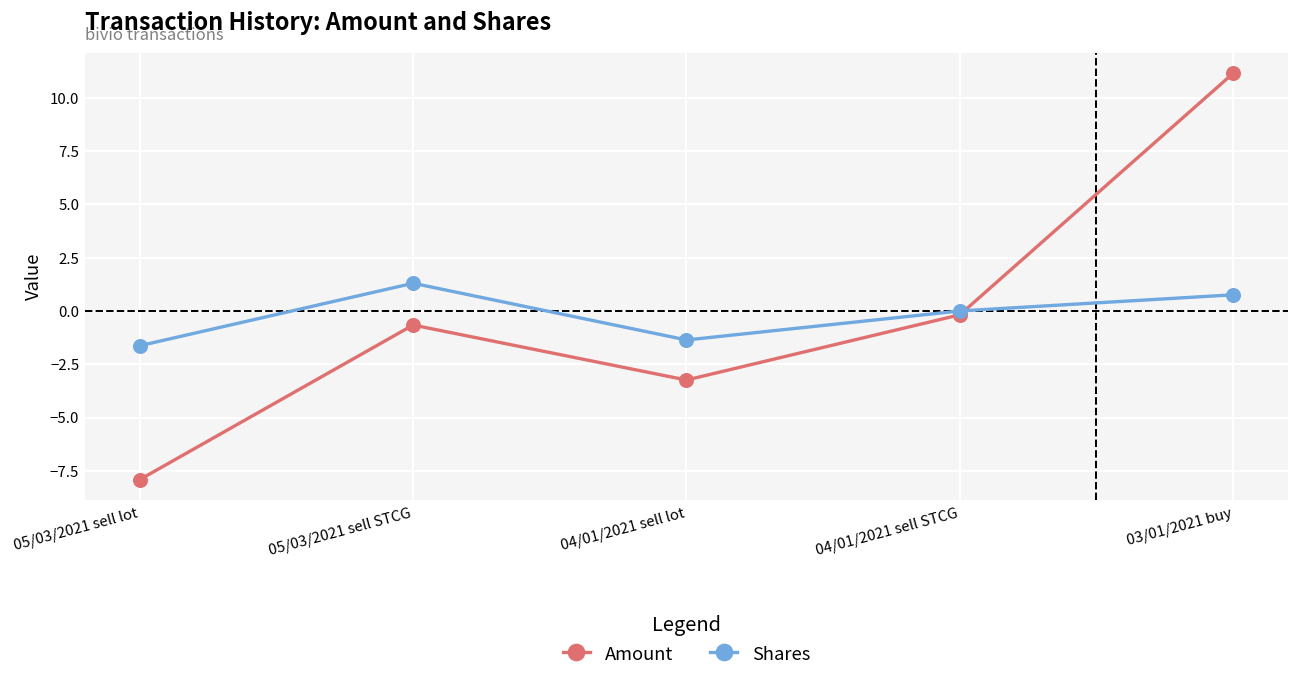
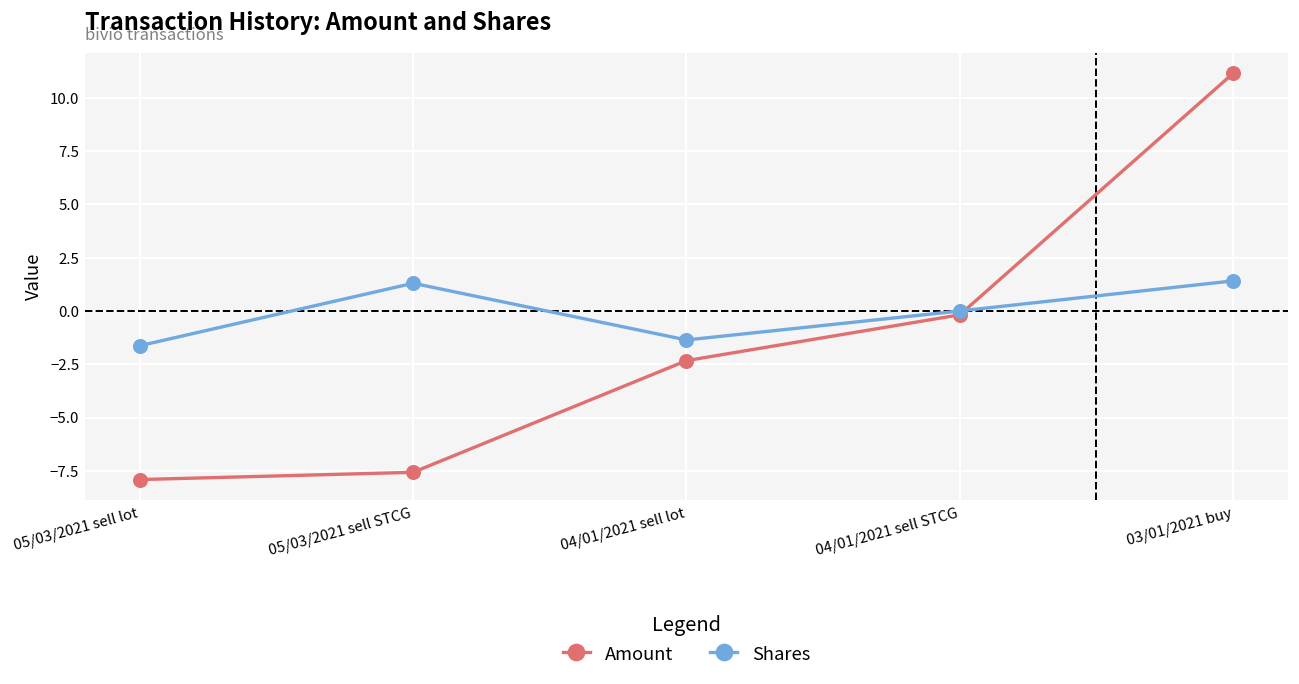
  {
    "Amount": {
      "05/03/2021 sell lot": -7.9,
-     "05/03/2021 sell STCG": -0.7,
-     "04/01/2021 sell lot": -3.2,
+     "05/03/2021 sell STCG": -7.6,
+     "04/01/2021 sell lot": -2.3,
      "04/01/2021 sell STCG": -0.2,
      "03/01/2021 buy": 11.2
    },
    "Shares": {
      "05/03/2021 sell lot": -1.6,
      "05/03/2021 sell STCG": 1.3,
      "04/01/2021 sell lot": -1.4,
      "04/01/2021 sell STCG": 0.0,
-     "03/01/2021 buy": 0.8
+     "03/01/2021 buy": 1.4
    }
  }
